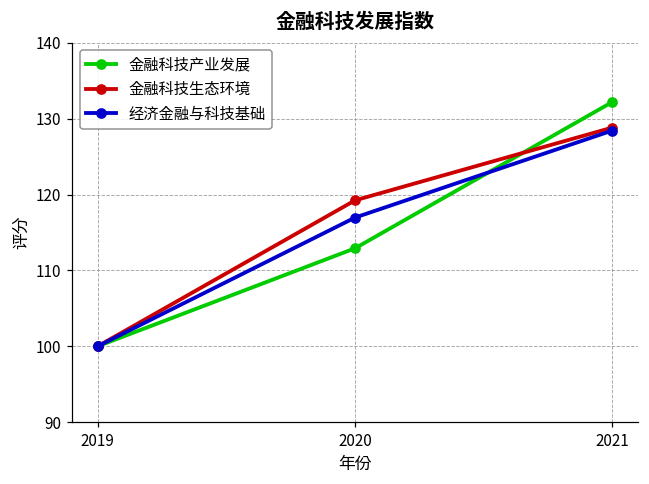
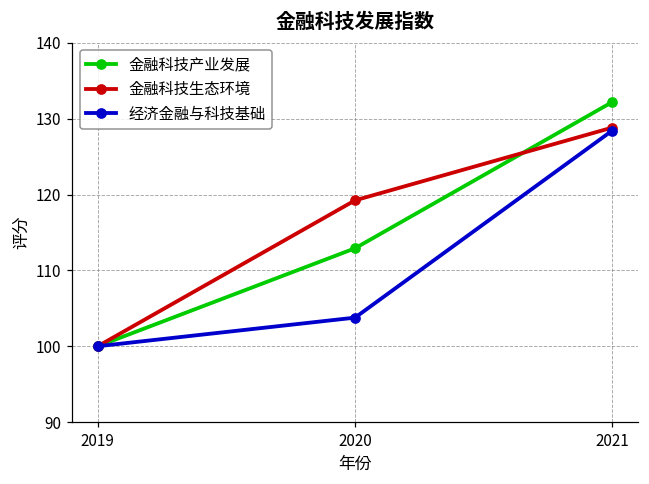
  {
    "金融科技产业发展": {
      "2020": 113,
      "2021": 132
    },
    "金融科技生态环境": {
      "2020": 119,
      "2021": 129
    },
    "经济金融与科技基础": {
-     "2020": 117,
+     "2020": 104,
      "2021": 128
    }
  }
